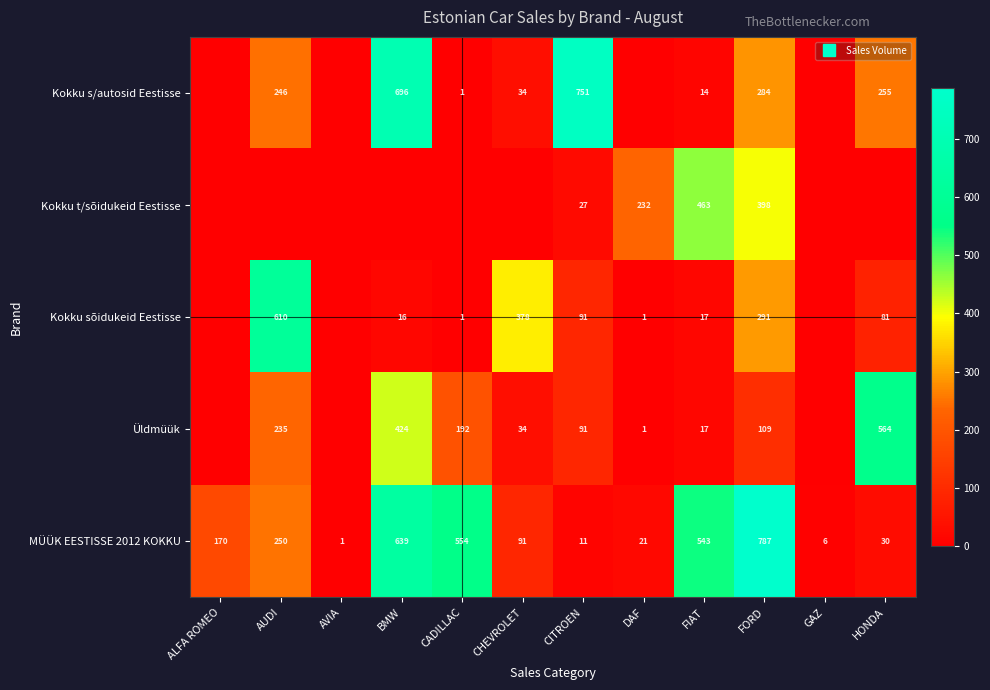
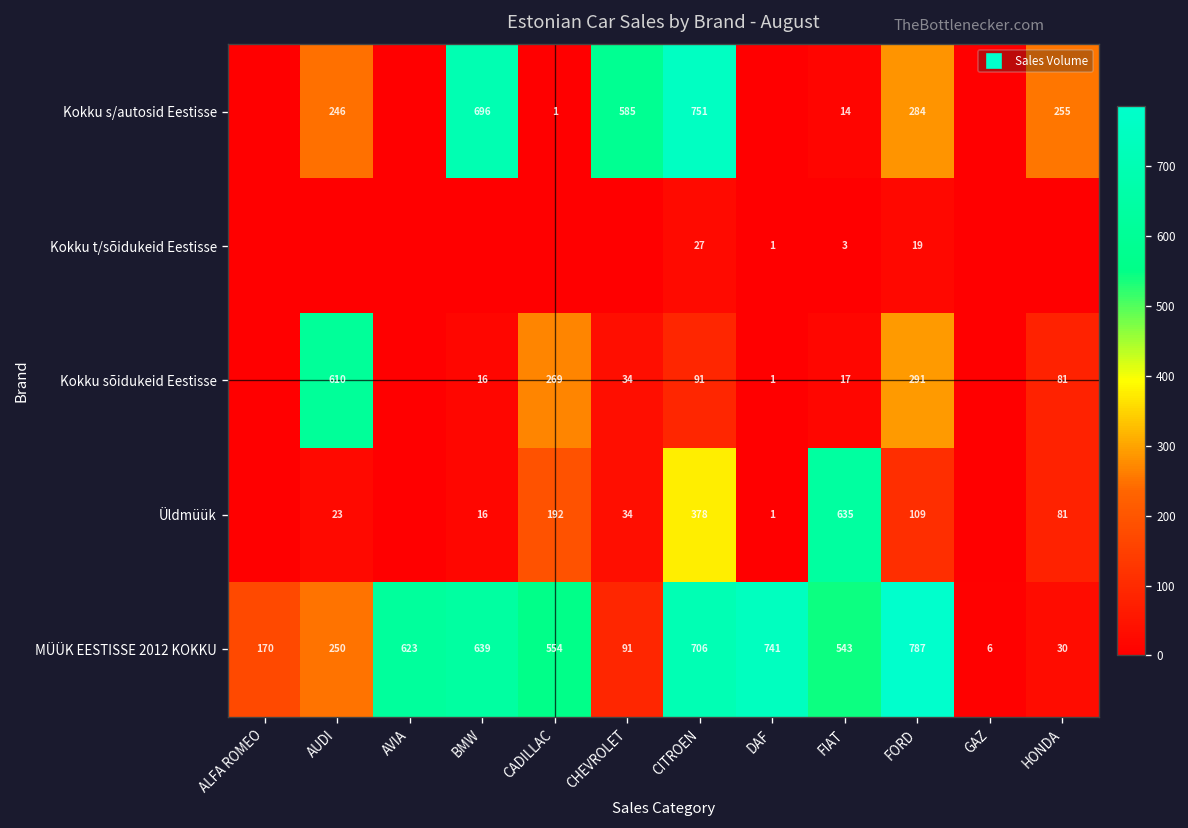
  {
    "Kokku s/autosid Eestisse": {
      "AUDI": 246,
      "BMW": 696,
      "CADILLAC": 1,
-     "CHEVROLET": 34,
+     "CHEVROLET": 585,
      "CITROEN": 751,
      "FIAT": 14,
      "FORD": 284,
      "HONDA": 255
    },
    "Kokku t/sõidukeid Eestisse": {
      "CITROEN": 27,
-     "DAF": 232,
-     "FIAT": 463,
-     "FORD": 398
+     "DAF": 1,
+     "FIAT": 3,
+     "FORD": 19
    },
    "Kokku sõidukeid Eestisse": {
      "AUDI": 610,
      "BMW": 16,
-     "CADILLAC": 1,
-     "CHEVROLET": 378,
+     "CADILLAC": 269,
+     "CHEVROLET": 34,
      "CITROEN": 91,
      "DAF": 1,
      "FIAT": 17,
      "FORD": 291,
      "HONDA": 81
    },
    "Üldmüük": {
-     "AUDI": 235,
-     "BMW": 424,
+     "AUDI": 23,
+     "BMW": 16,
      "CADILLAC": 192,
      "CHEVROLET": 34,
-     "CITROEN": 91,
+     "CITROEN": 378,
      "DAF": 1,
-     "FIAT": 17,
+     "FIAT": 635,
      "FORD": 109,
-     "HONDA": 564
+     "HONDA": 81
    },
    "MÜÜK EESTISSE 2012 KOKKU": {
      "ALFA ROMEO": 170,
      "AUDI": 250,
-     "AVIA": 1,
+     "AVIA": 623,
      "BMW": 639,
      "CADILLAC": 554,
      "CHEVROLET": 91,
-     "CITROEN": 11,
-     "DAF": 21,
+     "CITROEN": 706,
+     "DAF": 741,
      "FIAT": 543,
      "FORD": 787,
      "GAZ": 6,
      "HONDA": 30
    }
  }
